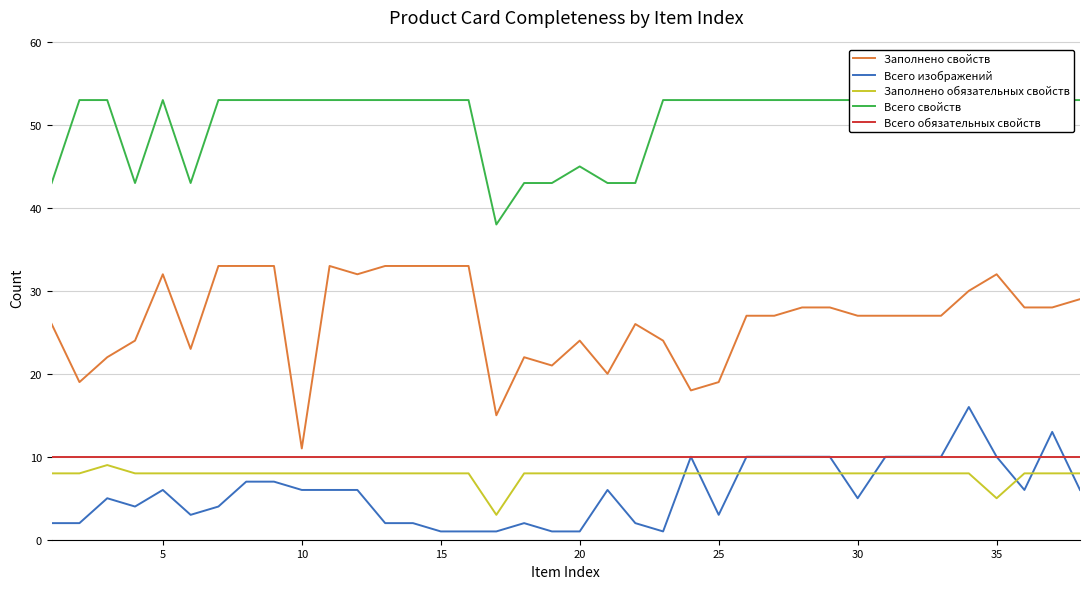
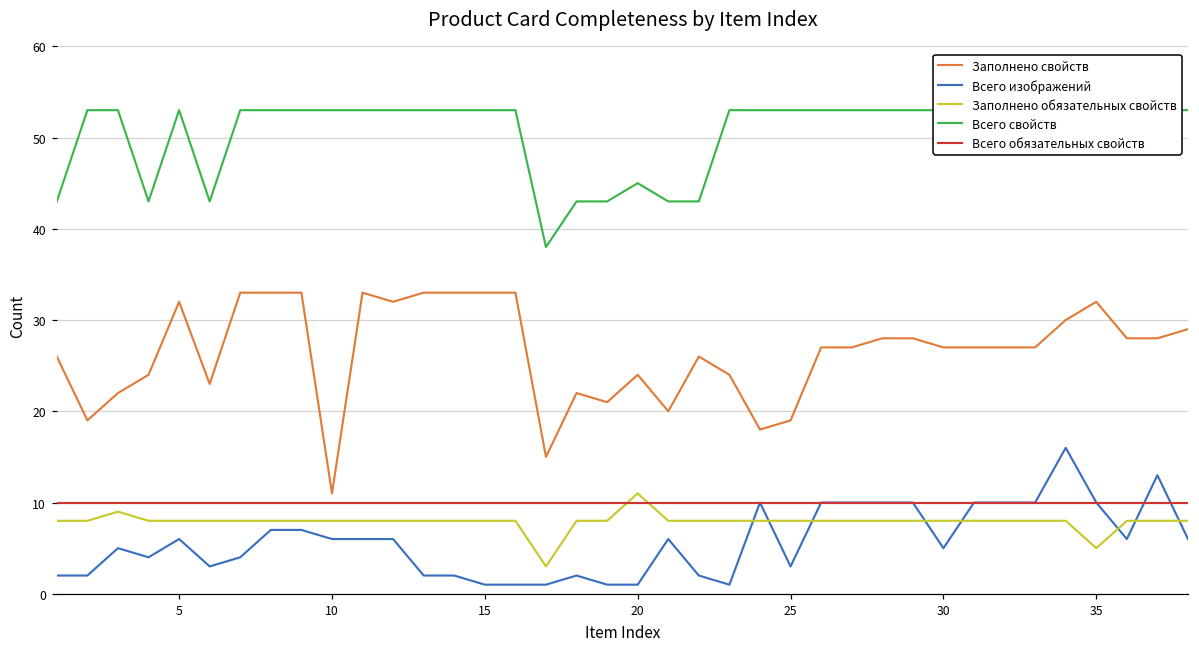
  {
    "Заполнено свойств": {
      "5": 32,
      "10": 11,
      "15": 33,
      "20": 24,
      "25": 19,
      "30": 27,
      "35": 32
    },
    "Всего изображений": {
      "5": 6,
      "10": 6,
      "15": 1,
      "20": 1,
      "25": 3,
      "30": 5
    },
    "Заполнено обязательных свойств": {
      "5": 8,
      "10": 8,
      "15": 8,
-     "20": 8,
+     "20": 11,
      "25": 8,
      "30": 8,
      "35": 5
    },
    "Всего свойств": {
      "5": 53,
      "10": 53,
      "15": 53,
      "20": 45,
      "25": 53
    },
    "Всего обязательных свойств": {
      "5": 10,
      "10": 10,
      "15": 10,
      "20": 10,
      "25": 10,
      "30": 10
    }
  }
